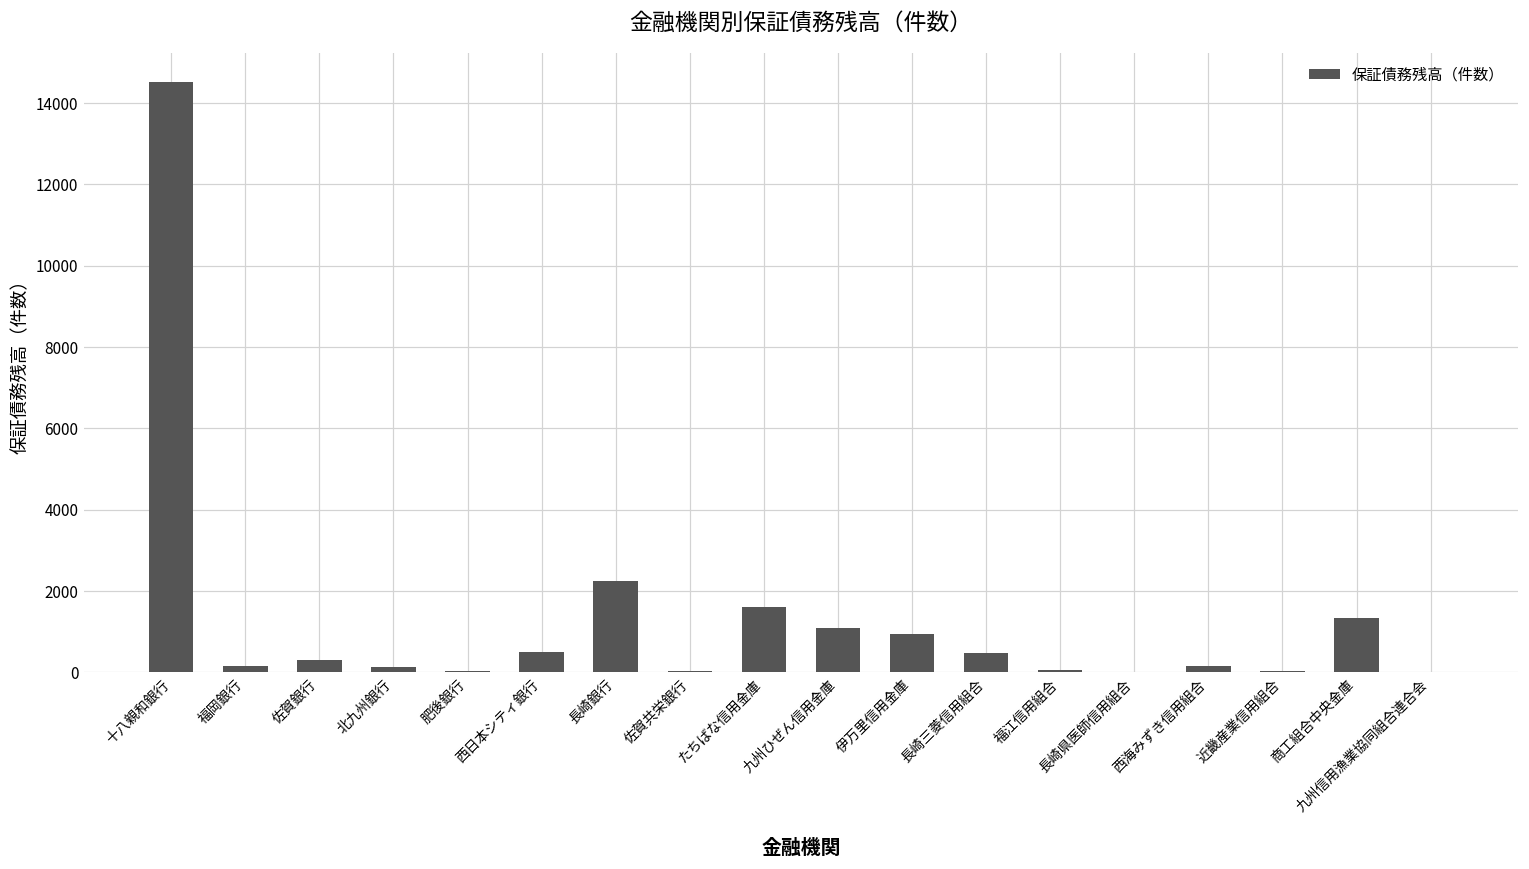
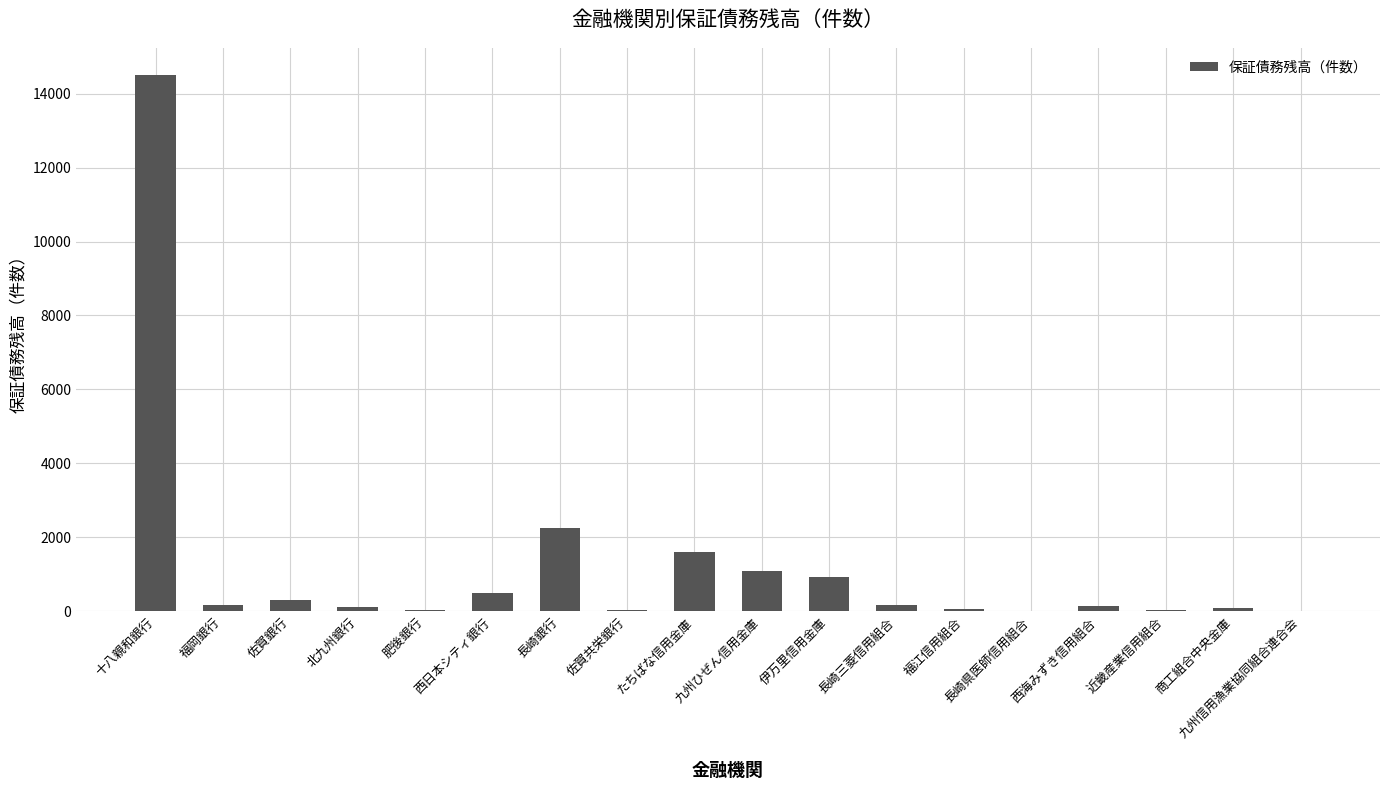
  {
    "十八親和銀行": 14500,
    "福岡銀行": 200,
    "佐賀銀行": 300,
    "北九州銀行": 100,
    "西日本シティ銀行": 500,
    "長崎銀行": 2200,
    "たちばな信用金庫": 1600,
    "九州ひぜん信用金庫": 1100,
    "伊万里信用金庫": 900,
-   "長崎三菱信用組合": 500,
+   "長崎三菱信用組合": 200,
    "西海みずき信用組合": 100,
-   "商工組合中央金庫": 1300
+   "商工組合中央金庫": 100
  }
